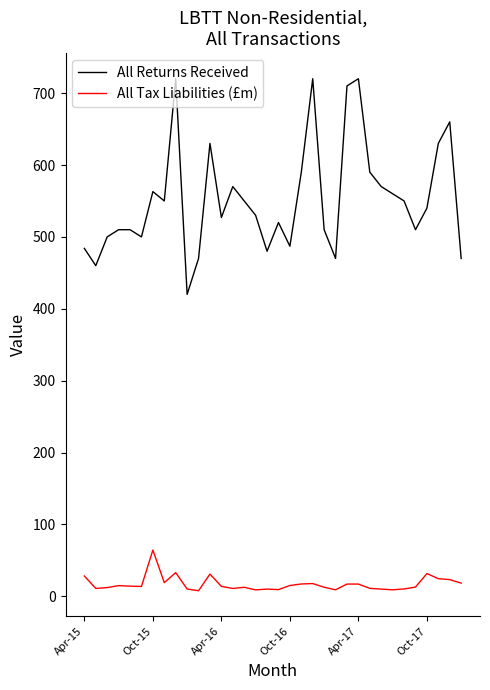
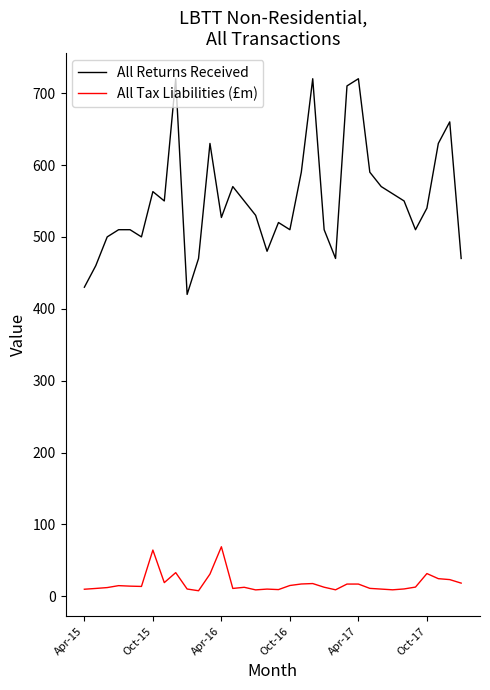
  {
    "All Returns Received": {
-     "Apr-15": 480,
+     "Apr-15": 430,
      "Oct-15": 560,
      "Apr-16": 530,
-     "Oct-16": 490,
+     "Oct-16": 510,
      "Apr-17": 720,
      "Oct-17": 540
    },
    "All Tax Liabilities (£m)": {
-     "Apr-15": 30,
+     "Apr-15": 10,
      "Oct-15": 60,
-     "Apr-16": 10,
+     "Apr-16": 70,
      "Oct-16": 20,
      "Apr-17": 20,
      "Oct-17": 30
    }
  }
